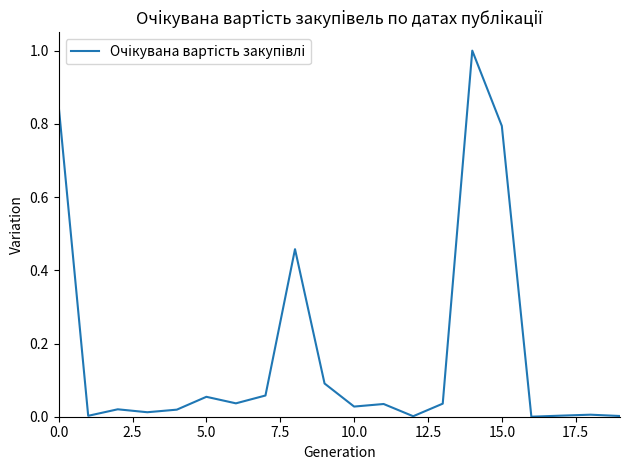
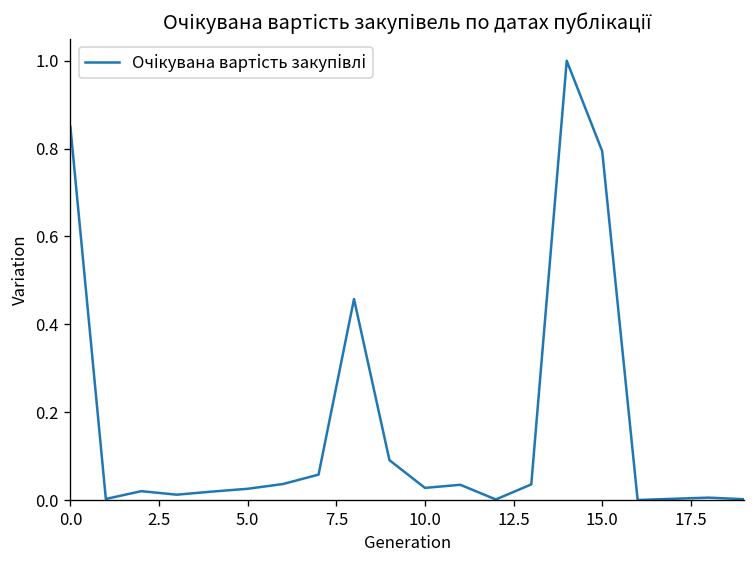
  {
    "0.0": 0.85,
-   "5.0": 0.05,
+   "5.0": 0.03,
    "10.0": 0.03,
    "15.0": 0.79
  }
